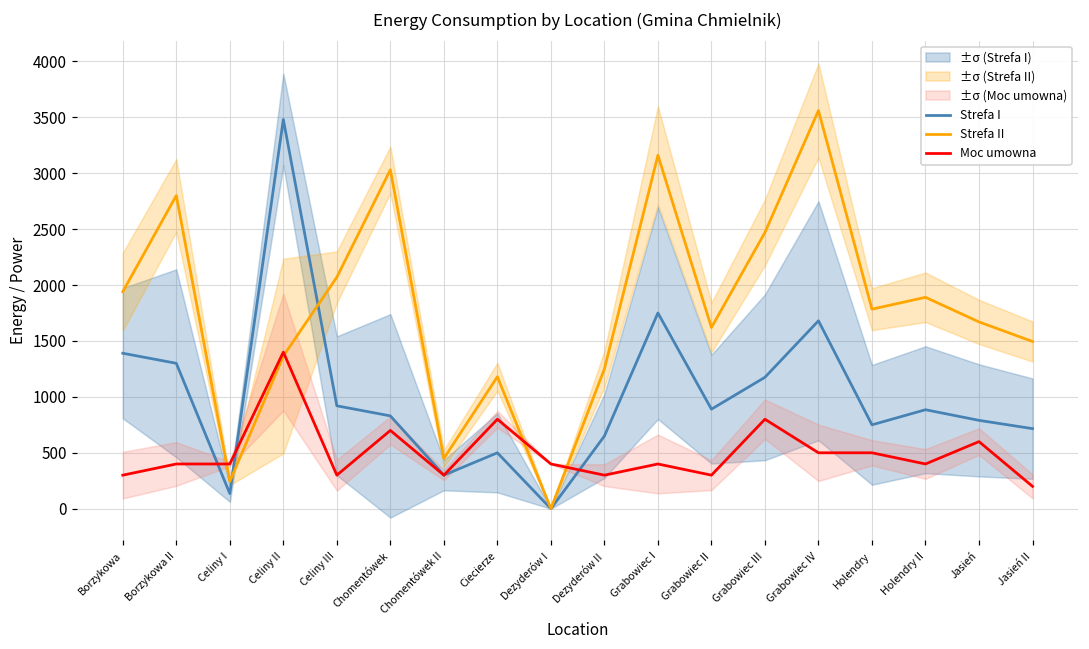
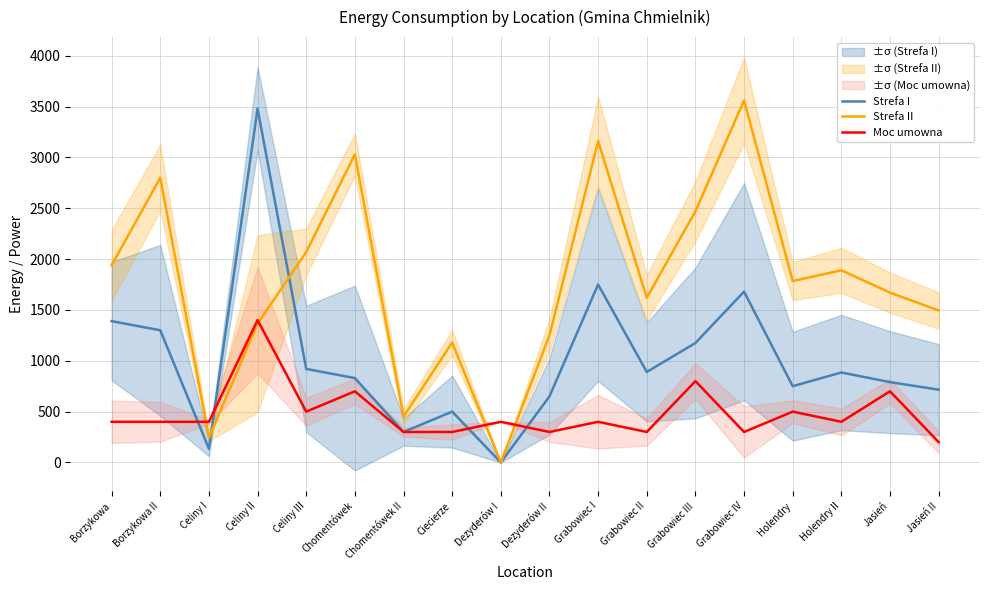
  {
    "Moc umowna": {
-     "Borzykowa": 300,
+     "Borzykowa": 400,
      "Borzykowa II": 400,
      "Celiny II": 1400,
-     "Celiny III": 300,
+     "Celiny III": 500,
      "Chomentówek": 700,
-     "Ciecierze": 800,
+     "Ciecierze": 300,
      "Dezyderów II": 300,
      "Grabowiec I": 400,
      "Grabowiec II": 300,
      "Grabowiec III": 800,
-     "Grabowiec IV": 500,
+     "Grabowiec IV": 300,
      "Holendry": 500,
      "Holendry II": 400,
-     "Jasień": 600,
+     "Jasień": 700,
      "Jasień II": 200
    }
  }
